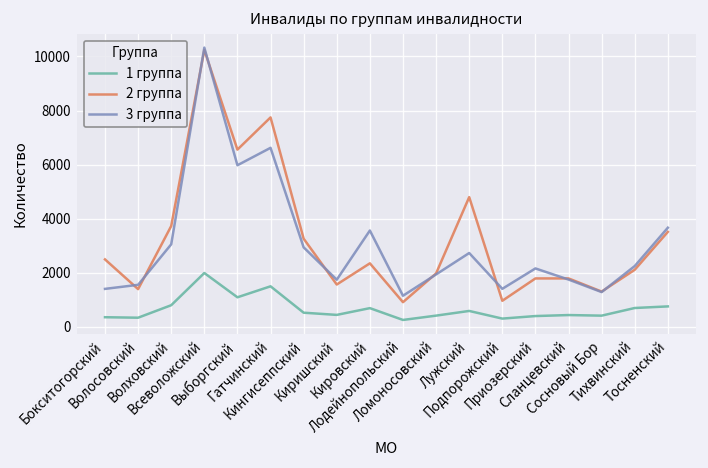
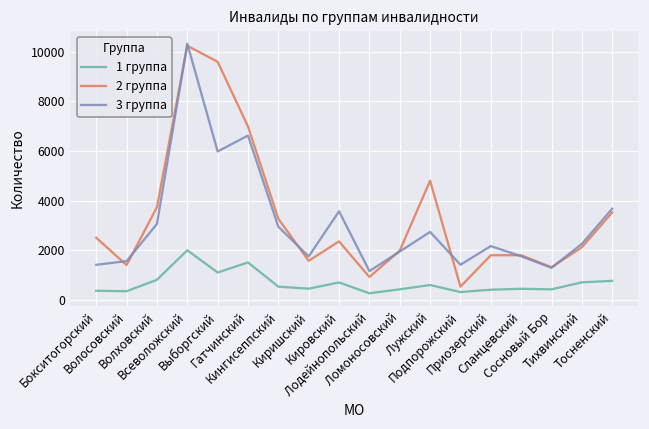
  {
    "2 группа": {
      "Бокситогорский": 2500,
      "Волосовский": 1400,
      "Волховский": 3700,
-     "Выборгский": 6600,
-     "Гатчинский": 7700,
+     "Выборгский": 9600,
+     "Гатчинский": 7000,
      "Кингисеппский": 3300,
      "Киришский": 1600,
      "Кировский": 2400,
      "Лодейнопольский": 900,
      "Лужский": 4800,
-     "Подпорожский": 1000,
+     "Подпорожский": 500,
      "Приозерский": 1800,
      "Тихвинский": 2100,
      "Тосненский": 3500
    }
  }
